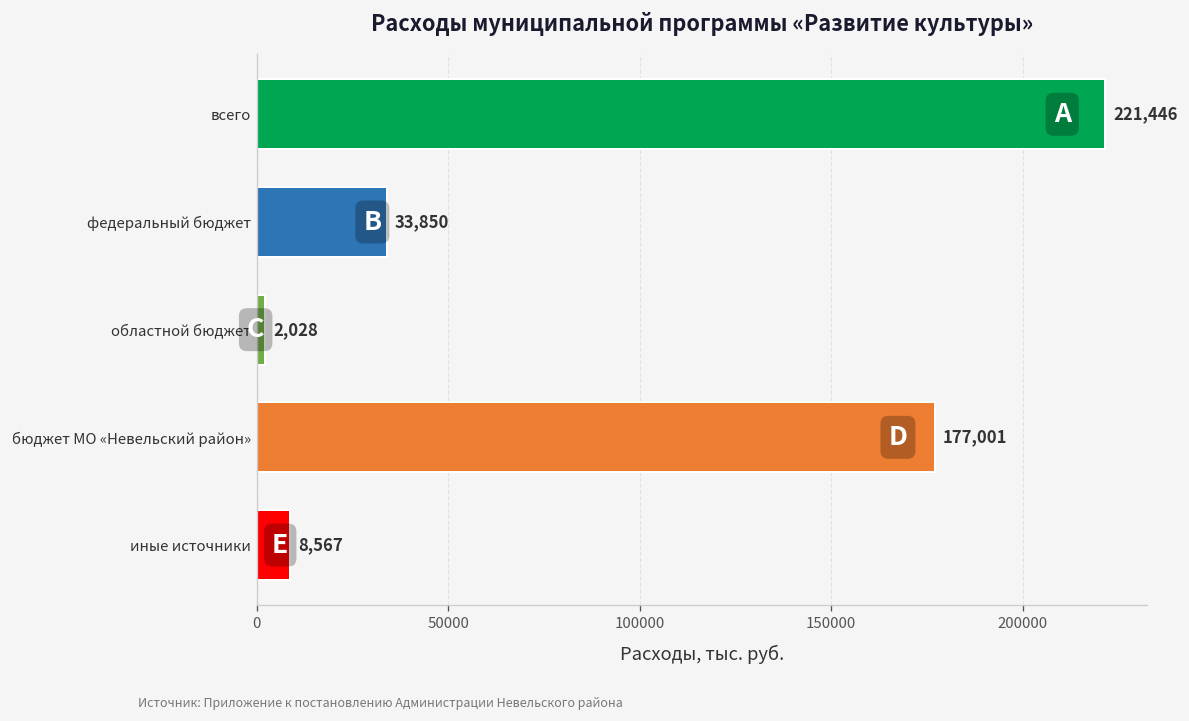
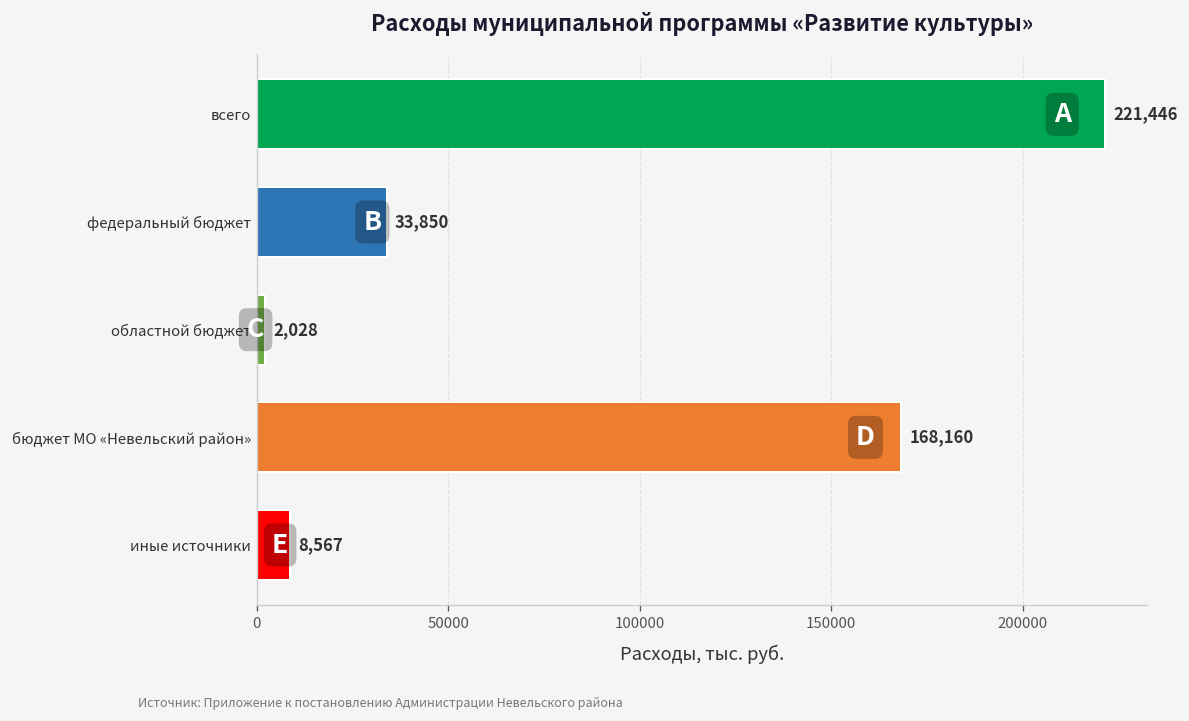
  {
    "всего": "221,446",
-   "бюджет МО «Невельский район»": "177,001"
+   "бюджет МО «Невельский район»": "168,160"
  }
